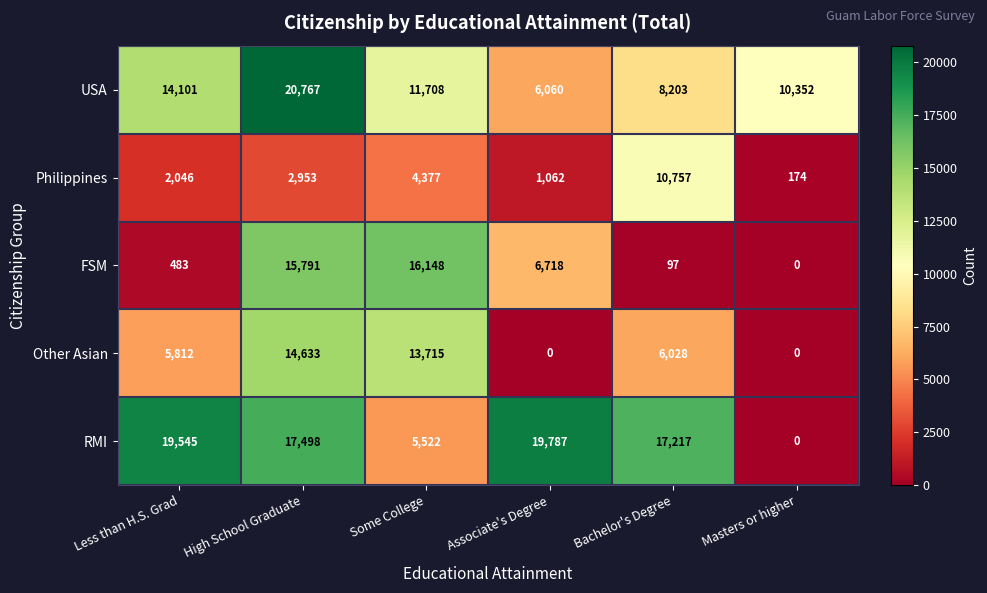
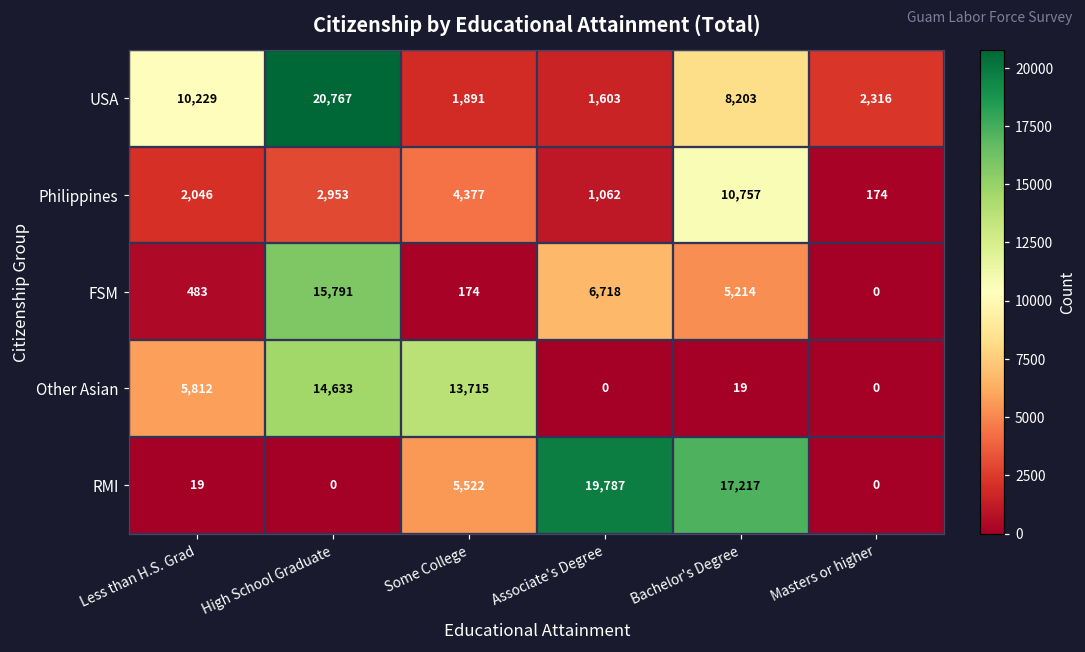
  {
    "USA": {
-     "Less than H.S. Grad": "14,101",
+     "Less than H.S. Grad": "10,229",
      "High School Graduate": "20,767",
-     "Some College": "11,708",
-     "Associate's Degree": "6,060",
+     "Some College": "1,891",
+     "Associate's Degree": "1,603",
      "Bachelor's Degree": "8,203",
-     "Masters or higher": "10,352"
+     "Masters or higher": "2,316"
    },
    "Philippines": {
      "Less than H.S. Grad": "2,046",
      "High School Graduate": "2,953",
      "Some College": "4,377",
      "Associate's Degree": "1,062",
      "Bachelor's Degree": "10,757",
      "Masters or higher": "174"
    },
    "FSM": {
      "Less than H.S. Grad": "483",
      "High School Graduate": "15,791",
-     "Some College": "16,148",
+     "Some College": "174",
      "Associate's Degree": "6,718",
-     "Bachelor's Degree": "97",
+     "Bachelor's Degree": "5,214",
      "Masters or higher": "0"
    },
    "Other Asian": {
      "Less than H.S. Grad": "5,812",
      "High School Graduate": "14,633",
      "Some College": "13,715",
      "Associate's Degree": "0",
-     "Bachelor's Degree": "6,028",
+     "Bachelor's Degree": "19",
      "Masters or higher": "0"
    },
    "RMI": {
-     "Less than H.S. Grad": "19,545",
-     "High School Graduate": "17,498",
+     "Less than H.S. Grad": "19",
+     "High School Graduate": "0",
      "Some College": "5,522",
      "Associate's Degree": "19,787",
      "Bachelor's Degree": "17,217",
      "Masters or higher": "0"
    }
  }
